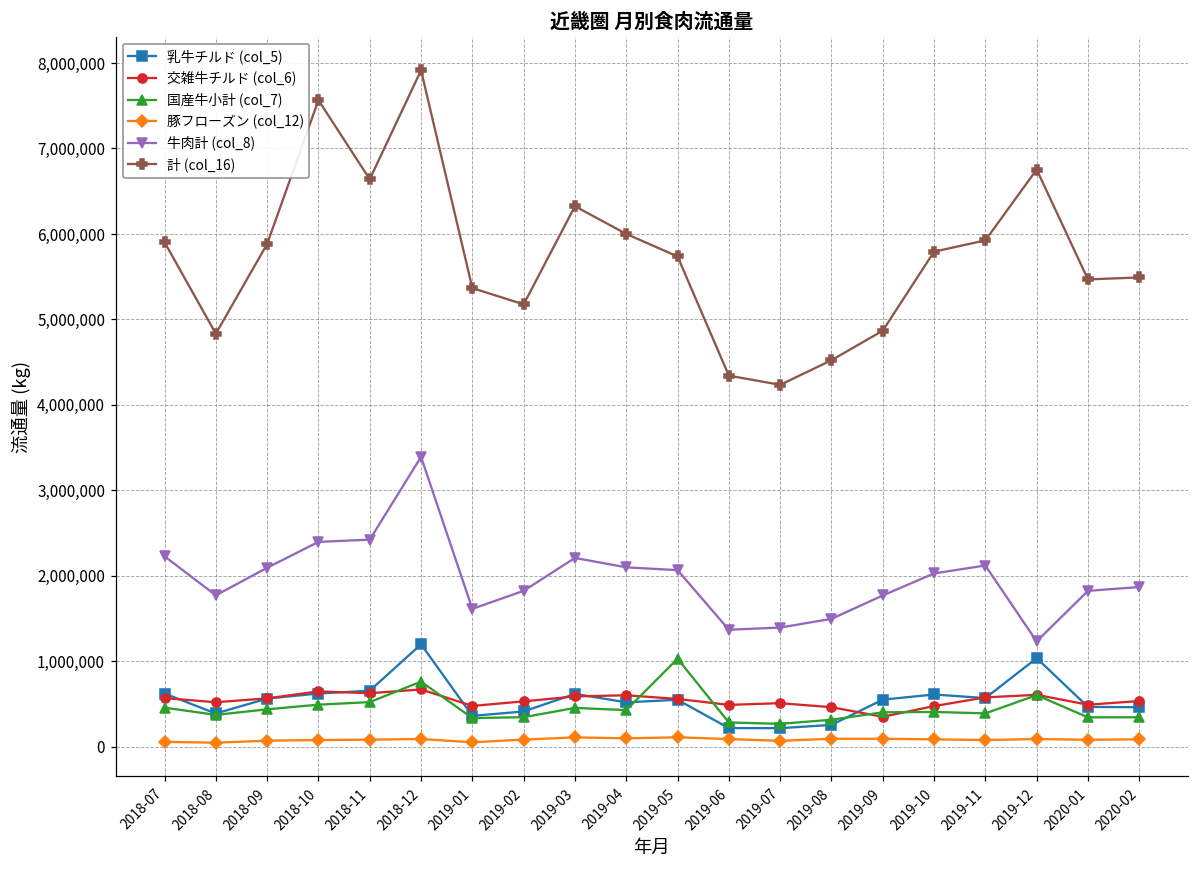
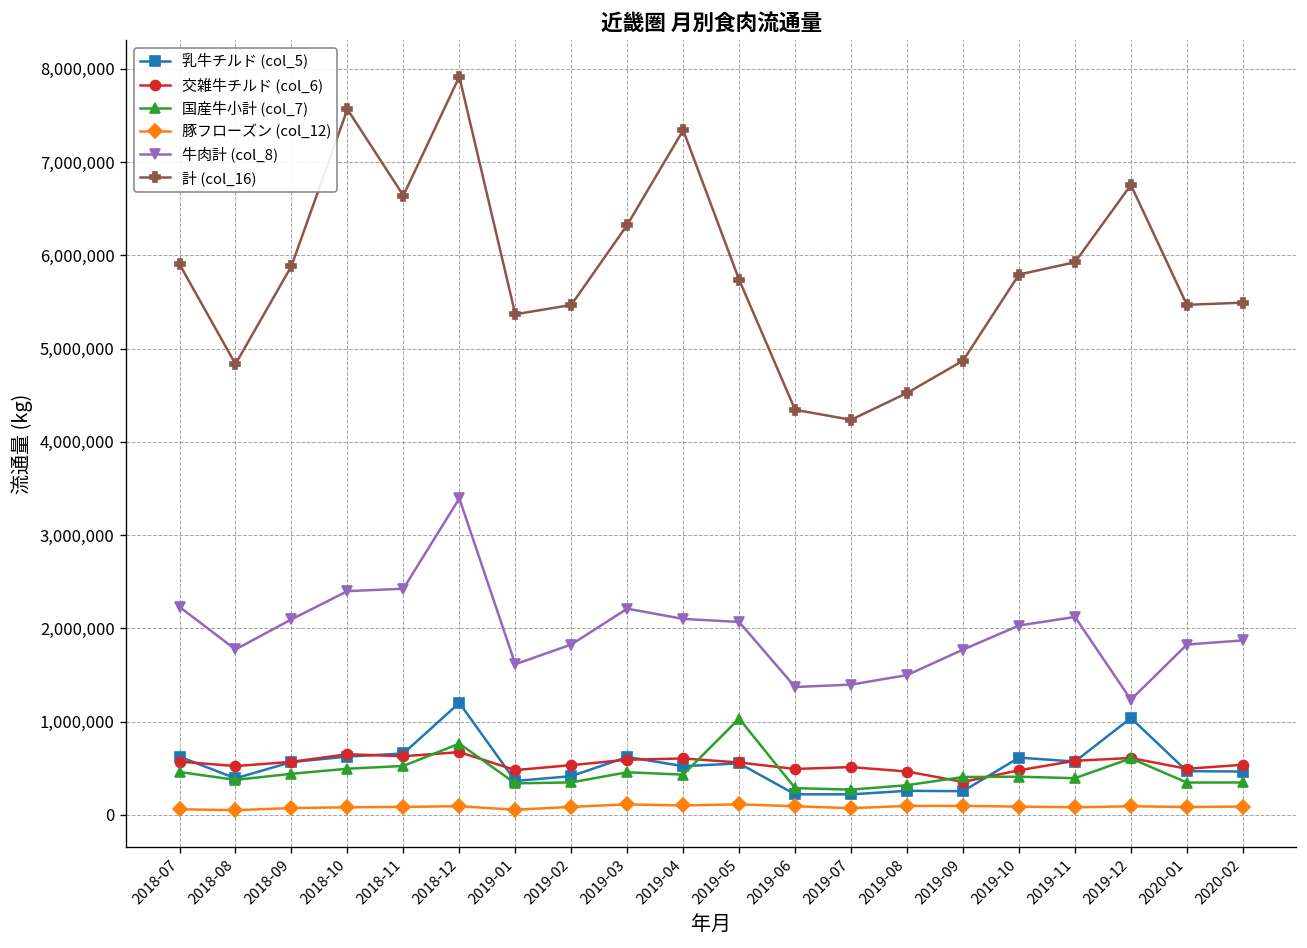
  {
    "乳牛チルド (col_5)": {
      "2018-07": "600,000",
      "2018-12": "1,200,000",
      "2019-02": "400,000",
      "2019-04": "500,000",
      "2019-06": "200,000",
      "2019-07": "200,000",
      "2019-08": "300,000",
-     "2019-09": "600,000",
+     "2019-09": "300,000",
      "2019-10": "600,000",
      "2019-12": "1,000,000",
      "2020-02": "500,000"
    },
    "交雑牛チルド (col_6)": {
      "2018-07": "600,000",
      "2018-08": "500,000",
      "2018-12": "700,000",
      "2019-01": "500,000",
      "2019-02": "500,000",
      "2019-04": "600,000",
      "2019-06": "500,000",
      "2019-07": "500,000",
      "2019-08": "500,000",
      "2019-09": "400,000",
      "2019-10": "500,000",
      "2020-02": "500,000"
    },
    "国産牛小計 (col_7)": {
      "2018-07": "500,000",
      "2018-09": "400,000",
      "2018-10": "500,000",
      "2018-11": "500,000",
      "2018-12": "800,000",
      "2019-02": "300,000",
      "2019-03": "500,000",
      "2019-04": "400,000",
      "2019-05": "1,000,000",
      "2019-06": "300,000",
      "2019-07": "300,000",
      "2019-08": "300,000",
      "2019-09": "400,000",
      "2019-10": "400,000",
      "2019-11": "400,000",
      "2020-01": "300,000",
      "2020-02": "300,000"
    },
    "豚フローズン (col_12)": {
      "2018-07": "100,000",
      "2018-08": "0",
      "2018-09": "100,000",
      "2018-10": "100,000",
      "2018-11": "100,000",
      "2018-12": "100,000",
      "2019-01": "100,000",
      "2019-02": "100,000",
      "2019-03": "100,000",
      "2019-04": "100,000",
      "2019-05": "100,000",
      "2019-06": "100,000",
      "2019-07": "100,000",
      "2019-08": "100,000",
      "2019-09": "100,000",
      "2019-10": "100,000",
      "2019-11": "100,000",
      "2019-12": "100,000",
      "2020-01": "100,000",
      "2020-02": "100,000"
    },
    "牛肉計 (col_8)": {
      "2018-07": "2,200,000",
      "2018-08": "1,800,000",
      "2018-09": "2,100,000",
      "2018-10": "2,400,000",
      "2018-11": "2,400,000",
      "2018-12": "3,400,000",
      "2019-01": "1,600,000",
      "2019-02": "1,800,000",
      "2019-03": "2,200,000",
      "2019-04": "2,100,000",
      "2019-05": "2,100,000",
      "2019-06": "1,400,000",
      "2019-07": "1,400,000",
      "2019-08": "1,500,000",
      "2019-09": "1,800,000",
      "2019-10": "2,000,000",
      "2019-11": "2,100,000",
      "2019-12": "1,200,000",
      "2020-01": "1,800,000",
      "2020-02": "1,900,000"
    },
    "計 (col_16)": {
      "2018-07": "5,900,000",
      "2018-08": "4,800,000",
      "2018-09": "5,900,000",
      "2018-10": "7,600,000",
      "2018-11": "6,600,000",
      "2018-12": "7,900,000",
      "2019-01": "5,400,000",
-     "2019-02": "5,200,000",
+     "2019-02": "5,500,000",
      "2019-03": "6,300,000",
-     "2019-04": "6,000,000",
+     "2019-04": "7,300,000",
      "2019-05": "5,700,000",
      "2019-06": "4,300,000",
      "2019-07": "4,200,000",
      "2019-08": "4,500,000",
      "2019-09": "4,900,000",
      "2019-10": "5,800,000",
      "2019-11": "5,900,000",
      "2019-12": "6,800,000",
      "2020-01": "5,500,000",
      "2020-02": "5,500,000"
    }
  }
